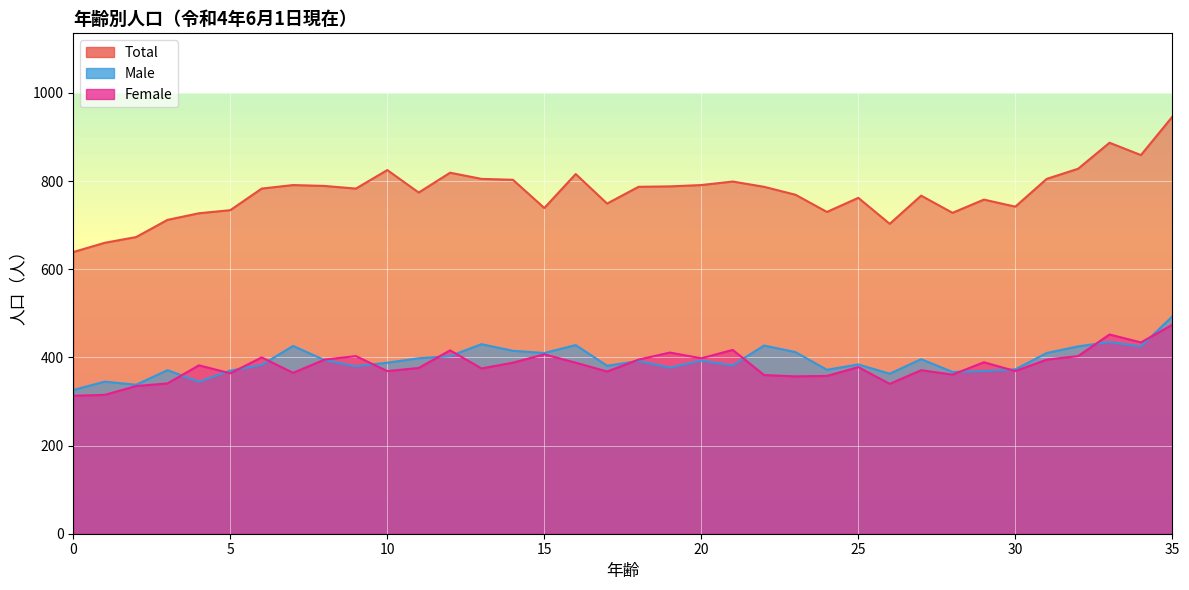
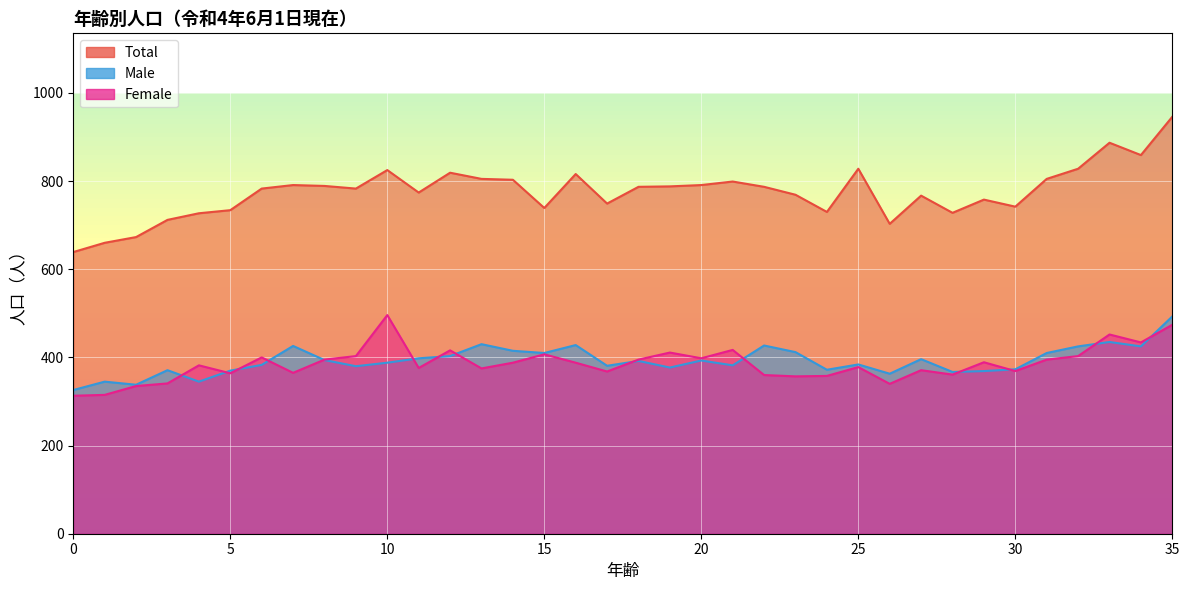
  {
    "Total": {
      "0": 640,
      "5": 730,
      "10": 830,
      "15": 740,
      "20": 790,
-     "25": 760,
+     "25": 830,
      "30": 740,
      "35": 950
    },
    "Male": {
      "0": 330,
      "5": 370,
      "10": 390,
      "25": 380,
      "35": 490
    },
    "Female": {
      "0": 310,
      "5": 360,
-     "10": 370,
+     "10": 500,
      "25": 380,
      "35": 470
    }
  }
